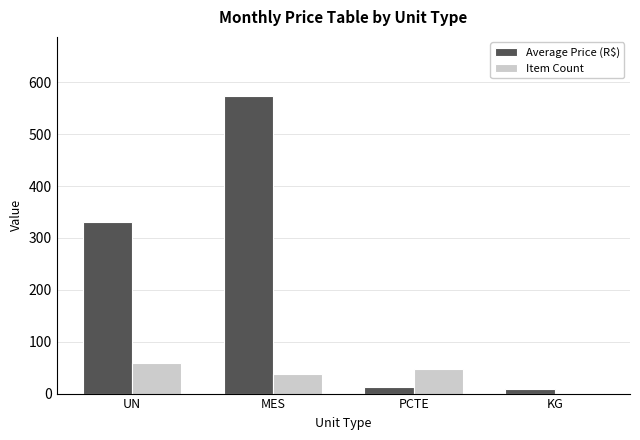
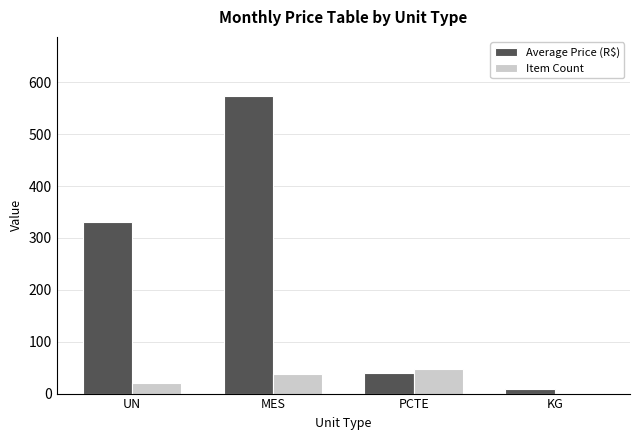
  {
    "Average Price (R$)": {
      "UN": 330,
      "MES": 570,
-     "PCTE": 10,
+     "PCTE": 40,
      "KG": 10
    },
    "Item Count": {
-     "UN": 60,
+     "UN": 20,
      "MES": 40,
      "PCTE": 50
    }
  }
